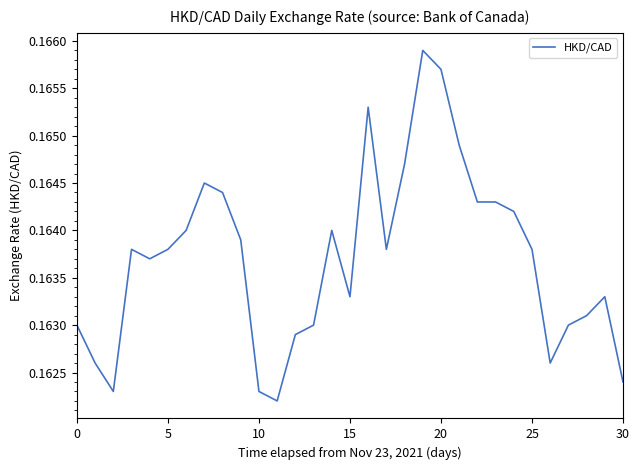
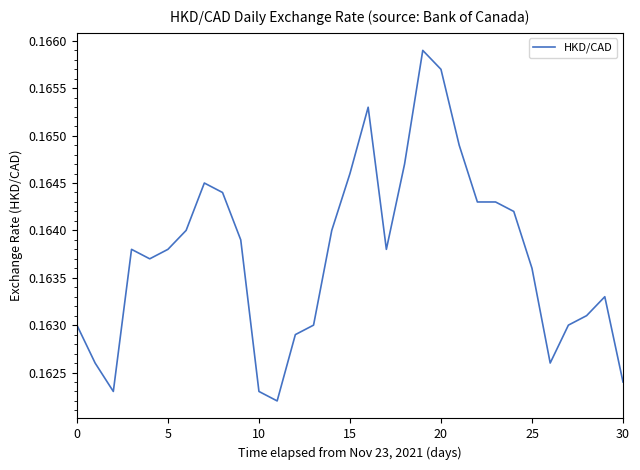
  {
    "0": 0.1630,
    "5": 0.1638,
    "10": 0.1623,
-   "15": 0.1633,
+   "15": 0.1646,
    "20": 0.1657,
-   "25": 0.1638,
+   "25": 0.1636,
    "30": 0.1624
  }
